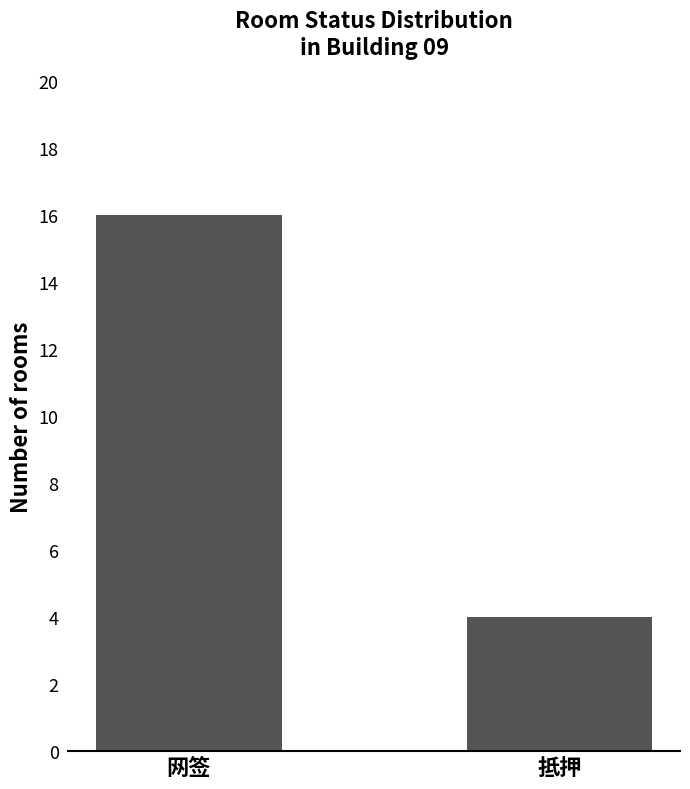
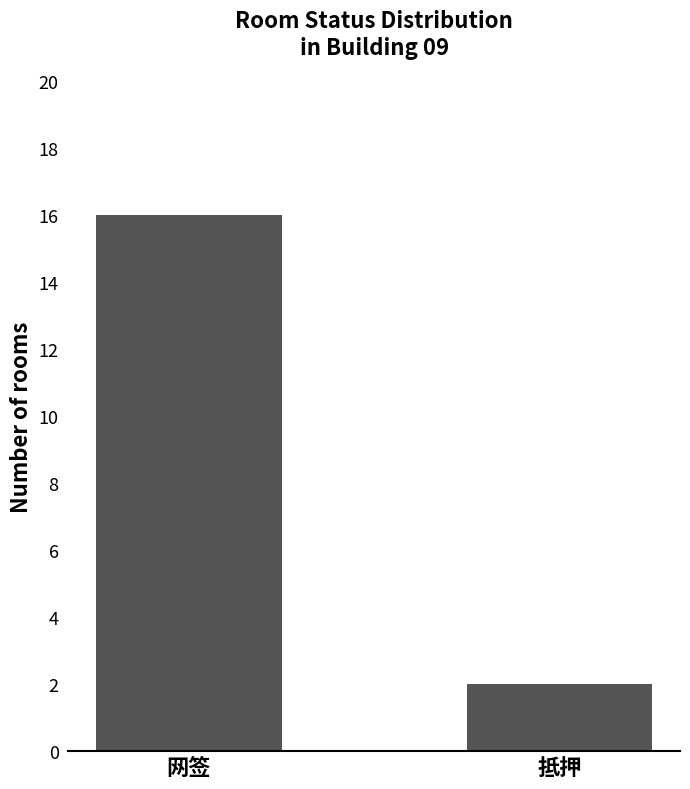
  {
    "网签": 16,
-   "抵押": 4
+   "抵押": 2
  }
